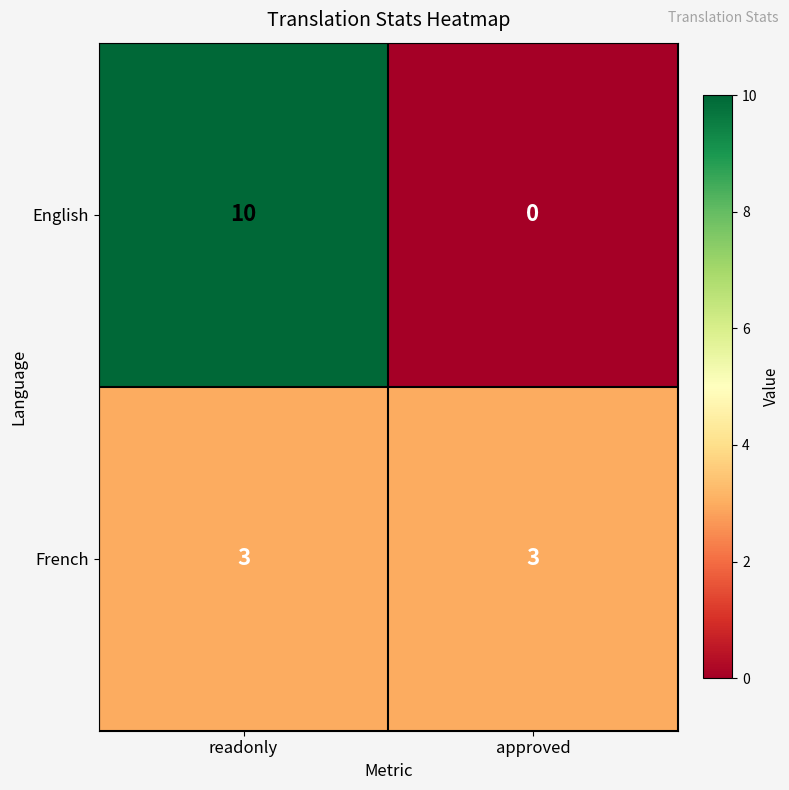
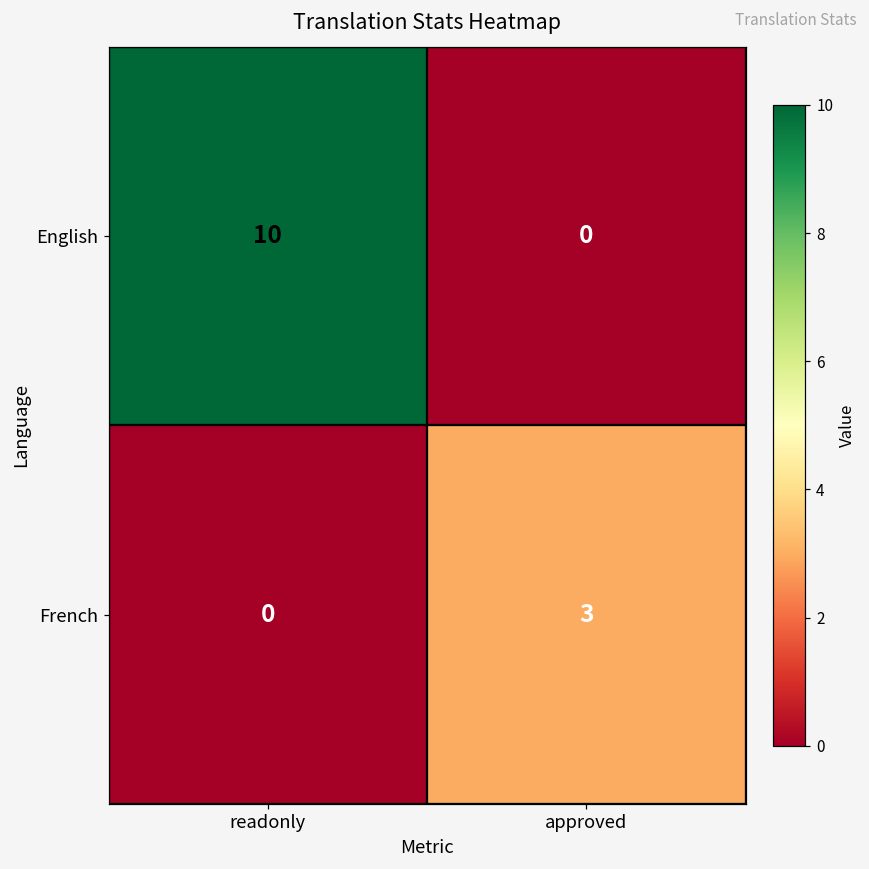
  {
    "English": {
      "readonly": 10,
      "approved": 0
    },
    "French": {
-     "readonly": 3,
+     "readonly": 0,
      "approved": 3
    }
  }
